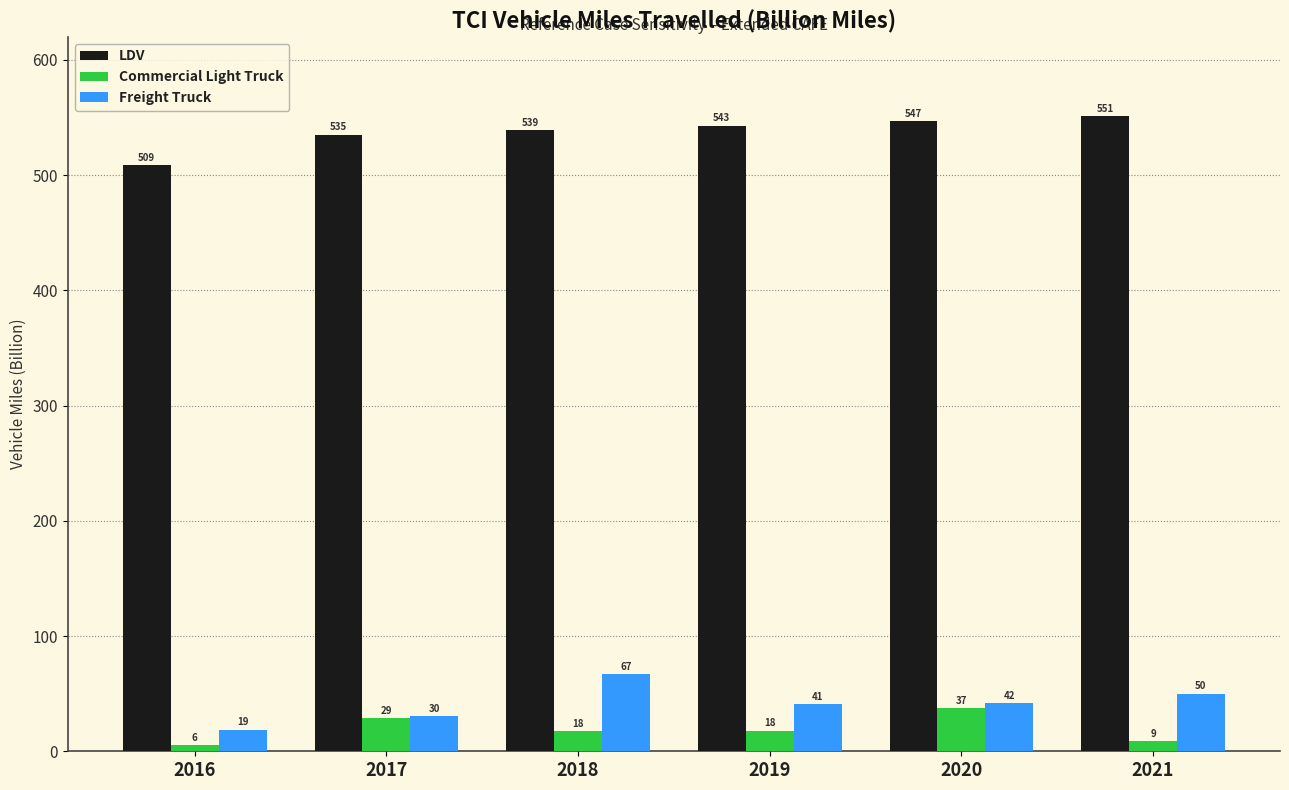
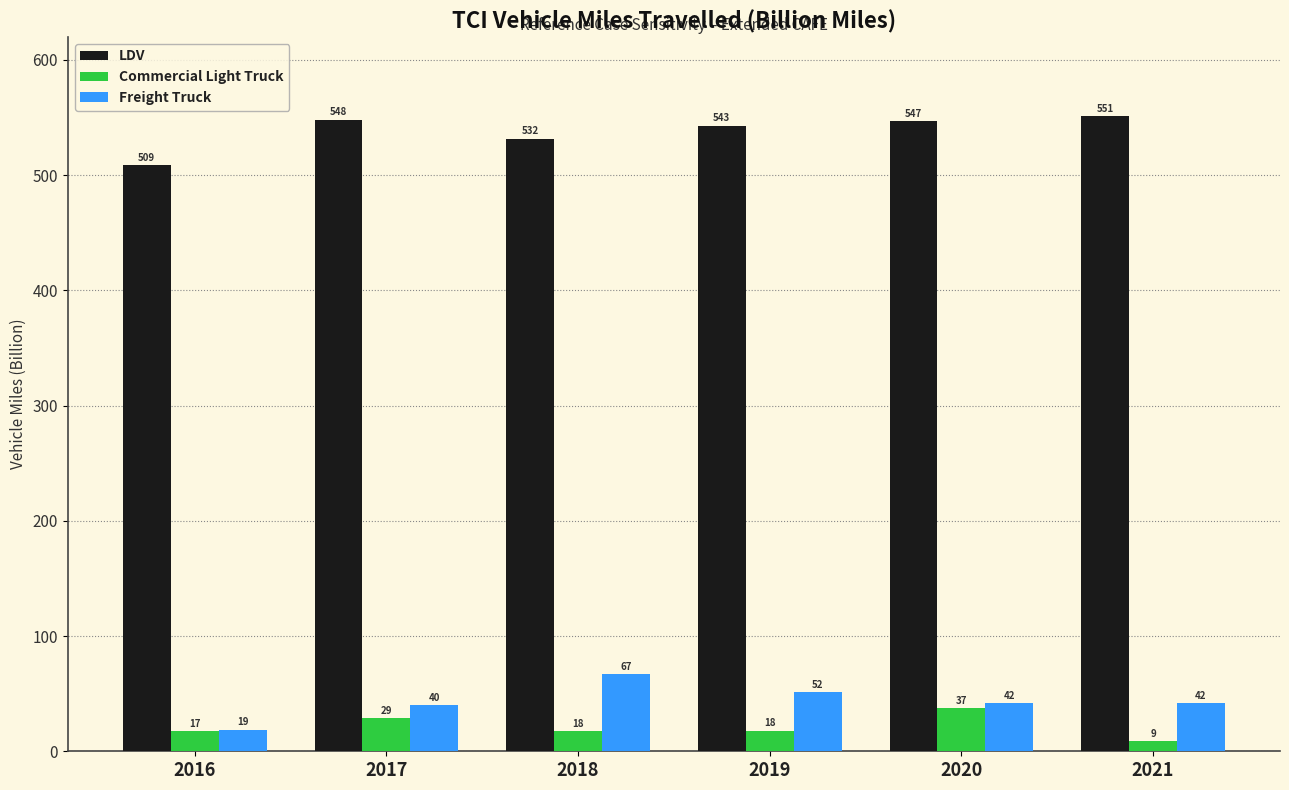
  {
    "LDV": {
      "2016": 509,
-     "2017": 535,
-     "2018": 539,
+     "2017": 548,
+     "2018": 532,
      "2019": 543,
      "2020": 547,
      "2021": 551
    },
    "Commercial Light Truck": {
-     "2016": 6,
+     "2016": 17,
      "2017": 29,
      "2018": 18,
      "2019": 18,
      "2020": 37,
      "2021": 9
    },
    "Freight Truck": {
      "2016": 19,
-     "2017": 30,
+     "2017": 40,
      "2018": 67,
-     "2019": 41,
+     "2019": 52,
      "2020": 42,
-     "2021": 50
+     "2021": 42
    }
  }
